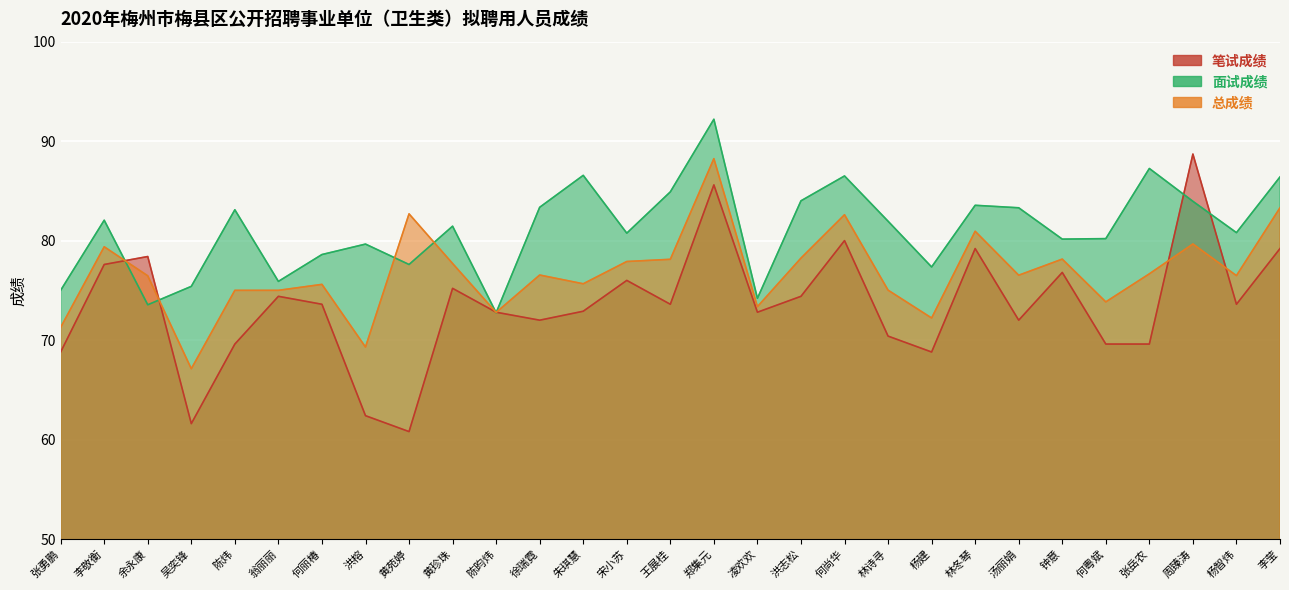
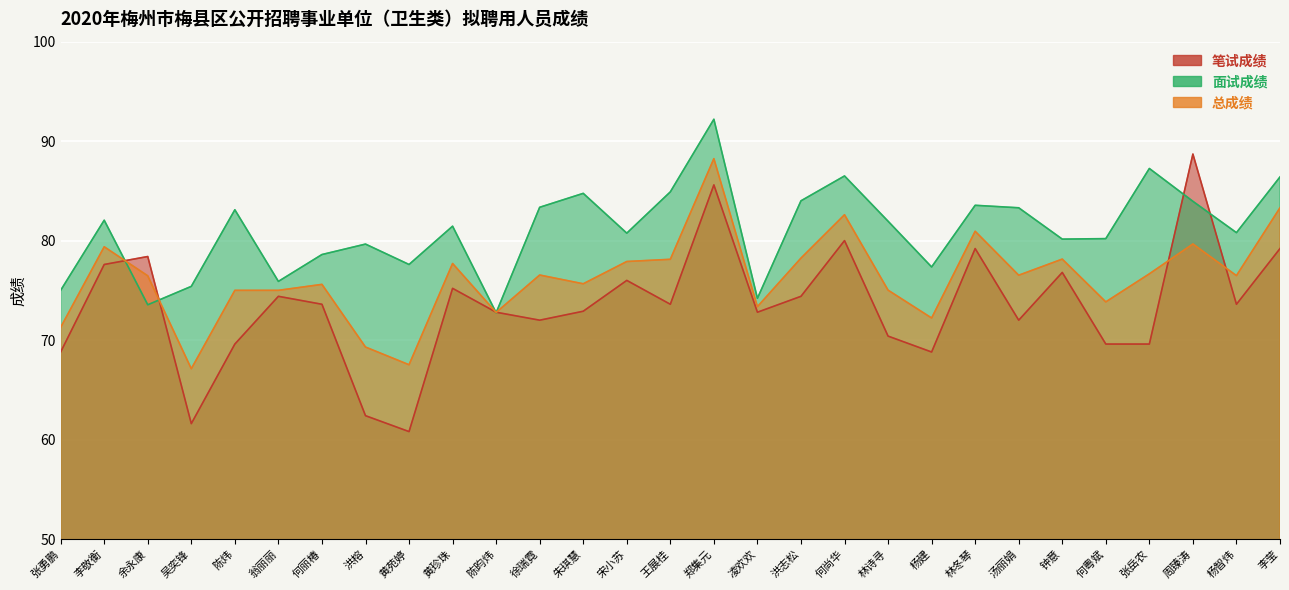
  {
    "笔试成绩": {
      "张勇鹏": 69,
      "李敬衡": 78,
      "余永康": 78,
      "吴奕锋": 62,
      "陈炜": 70,
      "翁丽丽": 74,
      "何丽椿": 74,
      "洪榕": 62,
      "黄苑婷": 61,
      "黄珍珠": 75,
      "徐瑞霓": 72,
      "朱琪慧": 73,
      "宋小苏": 76,
      "王展桂": 74,
      "郑集元": 86,
      "凌欢欢": 73,
      "洪志松": 74,
      "何尚华": 80,
      "林诗寻": 70,
      "杨建": 69,
      "林冬琴": 79,
      "汤丽娟": 72,
      "钟意": 77,
      "何粤斌": 70,
      "张岳农": 70,
      "周臻涛": 89,
      "杨智炜": 74,
      "李莹": 79
    },
    "面试成绩": {
      "张勇鹏": 75,
      "李敬衡": 82,
      "余永康": 74,
      "吴奕锋": 75,
      "陈炜": 83,
      "翁丽丽": 76,
      "何丽椿": 79,
      "洪榕": 80,
      "黄苑婷": 78,
      "黄珍珠": 81,
      "徐瑞霓": 83,
-     "朱琪慧": 87,
+     "朱琪慧": 85,
      "宋小苏": 81,
      "王展桂": 85,
      "郑集元": 92,
      "凌欢欢": 74,
      "洪志松": 84,
      "何尚华": 87,
      "林诗寻": 82,
      "杨建": 77,
      "林冬琴": 84,
      "汤丽娟": 83,
      "钟意": 80,
      "何粤斌": 80,
      "张岳农": 87,
      "周臻涛": 84,
      "杨智炜": 81,
      "李莹": 86
    },
    "总成绩": {
      "张勇鹏": 71,
      "李敬衡": 79,
      "余永康": 76,
      "吴奕锋": 67,
      "陈炜": 75,
      "翁丽丽": 75,
      "何丽椿": 76,
      "洪榕": 69,
-     "黄苑婷": 83,
+     "黄苑婷": 68,
      "黄珍珠": 78,
      "徐瑞霓": 77,
      "朱琪慧": 76,
      "宋小苏": 78,
      "王展桂": 78,
      "郑集元": 88,
      "凌欢欢": 73,
      "洪志松": 78,
      "何尚华": 83,
      "林诗寻": 75,
      "杨建": 72,
      "林冬琴": 81,
      "汤丽娟": 77,
      "钟意": 78,
      "何粤斌": 74,
      "张岳农": 77,
      "周臻涛": 80,
      "杨智炜": 76,
      "李莹": 83
    }
  }
